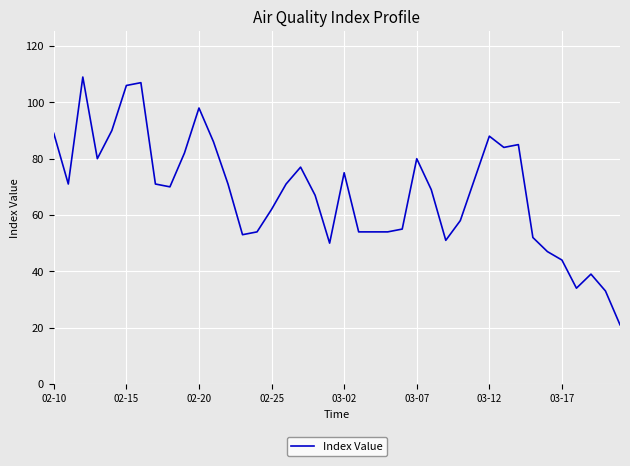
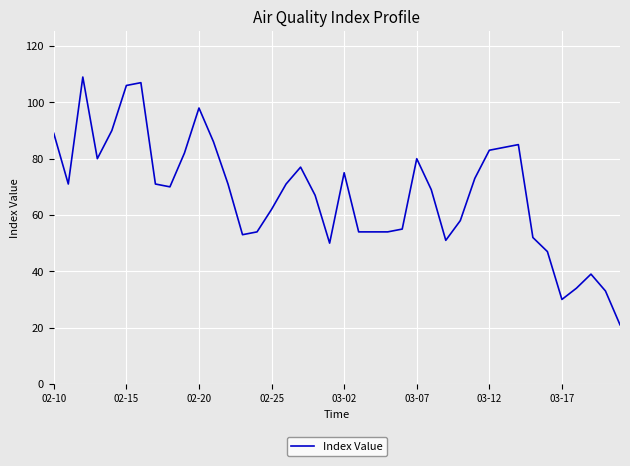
  {
    "02-10": 89,
    "02-15": 106,
    "02-20": 98,
    "02-25": 62,
    "03-02": 75,
    "03-07": 80,
-   "03-12": 88,
-   "03-17": 44
+   "03-12": 83,
+   "03-17": 30
  }
